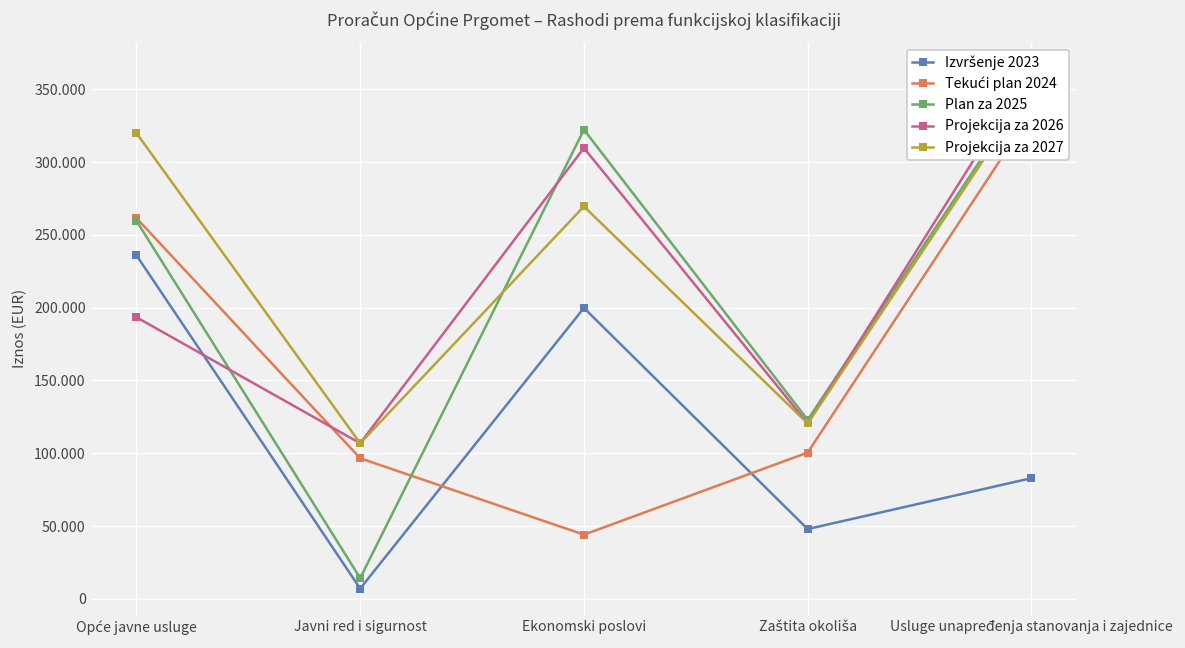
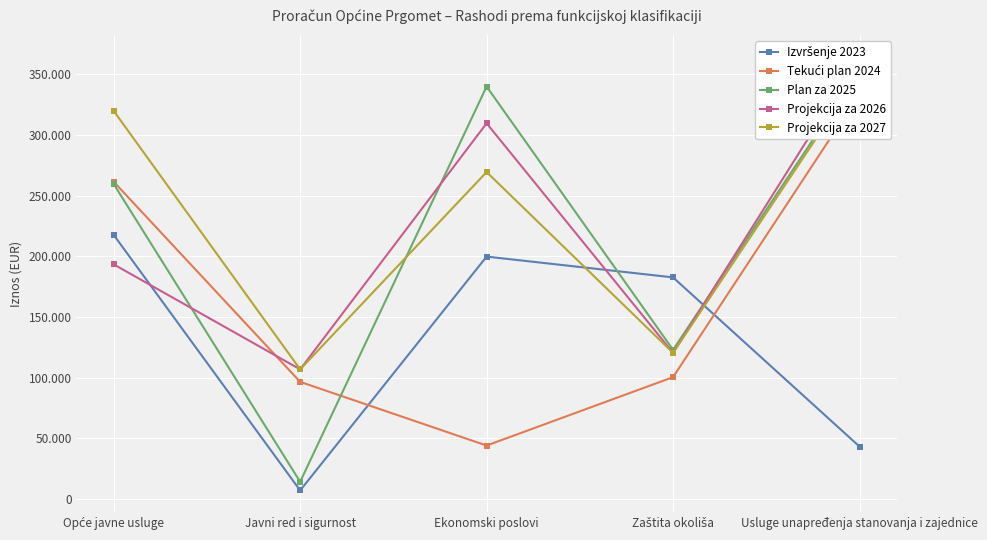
  {
    "Izvršenje 2023": {
-     "Opće javne usluge": 236,
+     "Opće javne usluge": 218,
      "Javni red i sigurnost": 7,
      "Ekonomski poslovi": 200,
-     "Zaštita okoliša": 48,
-     "Usluge unapređenja stanovanja i zajednice": 83
+     "Zaštita okoliša": 183,
+     "Usluge unapređenja stanovanja i zajednice": 43
    },
    "Tekući plan 2024": {
      "Javni red i sigurnost": 97,
      "Ekonomski poslovi": 44,
      "Zaštita okoliša": 101
    },
    "Plan za 2025": {
      "Javni red i sigurnost": 14,
-     "Ekonomski poslovi": 322,
+     "Ekonomski poslovi": 340,
      "Zaštita okoliša": 123
    },
    "Projekcija za 2026": {
      "Opće javne usluge": 193,
      "Ekonomski poslovi": 310
    },
    "Projekcija za 2027": {
      "Opće javne usluge": 320,
      "Ekonomski poslovi": 270
    }
  }
